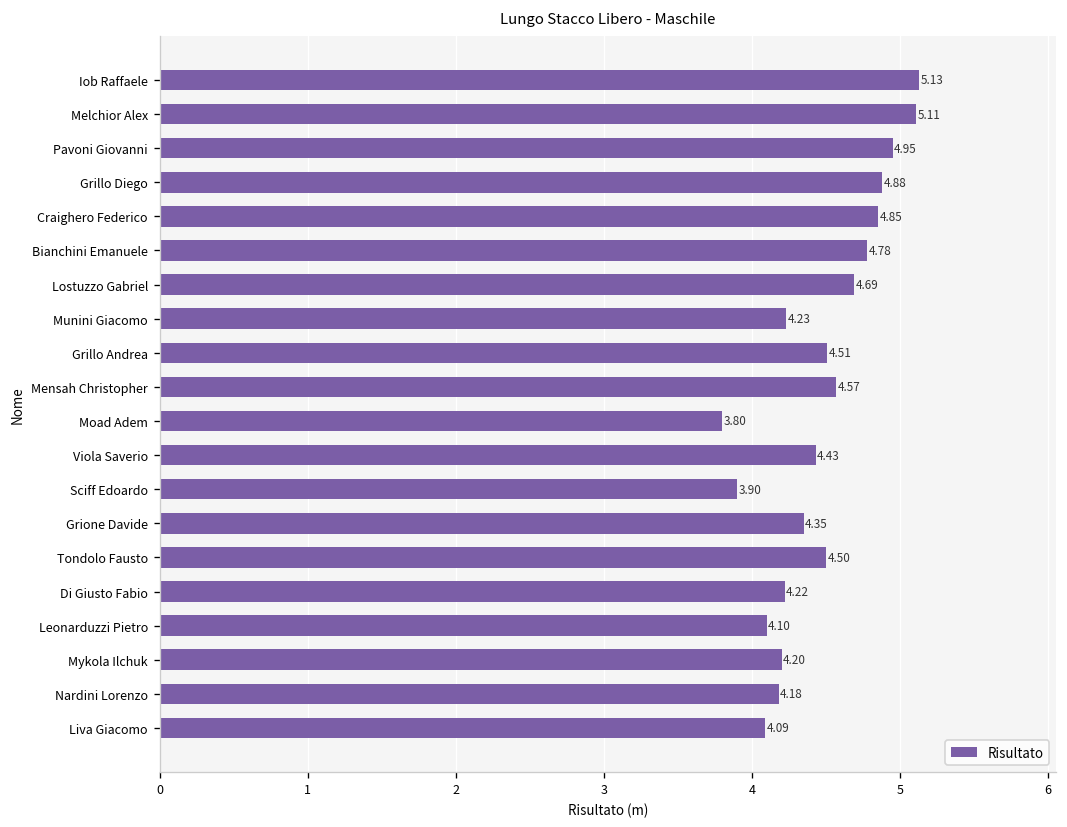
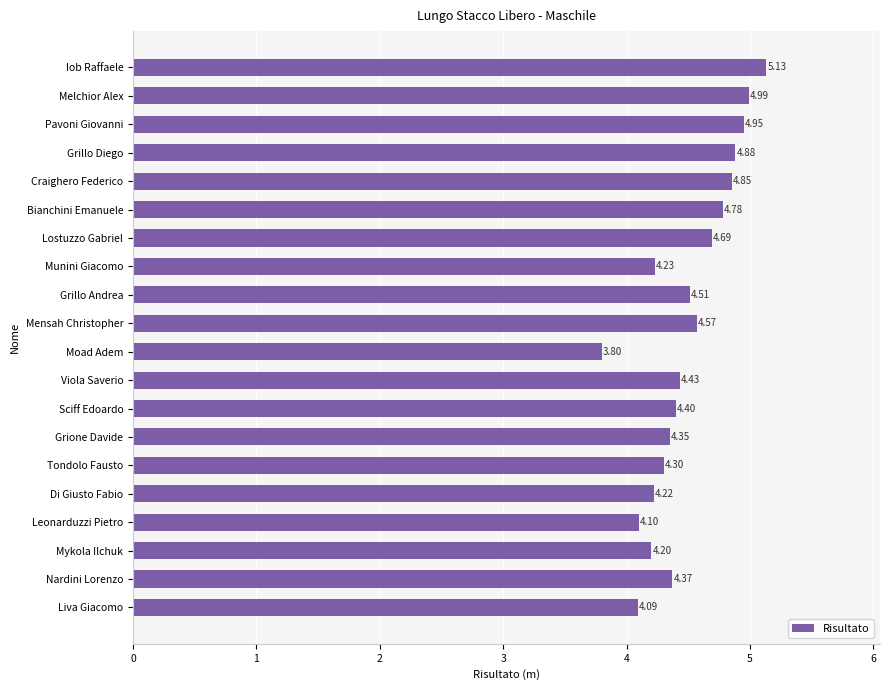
  {
    "Iob Raffaele": 5.13,
-   "Melchior Alex": 5.11,
+   "Melchior Alex": 4.99,
    "Pavoni Giovanni": 4.95,
    "Grillo Diego": 4.88,
    "Craighero Federico": 4.85,
    "Bianchini Emanuele": 4.78,
    "Lostuzzo Gabriel": 4.69,
    "Munini Giacomo": 4.23,
    "Grillo Andrea": 4.51,
    "Mensah Christopher": 4.57,
    "Moad Adem": 3.80,
    "Viola Saverio": 4.43,
-   "Sciff Edoardo": 3.90,
+   "Sciff Edoardo": 4.40,
    "Grione Davide": 4.35,
-   "Tondolo Fausto": 4.50,
+   "Tondolo Fausto": 4.30,
    "Di Giusto Fabio": 4.22,
    "Leonarduzzi Pietro": 4.10,
    "Mykola Ilchuk": 4.20,
-   "Nardini Lorenzo": 4.18,
+   "Nardini Lorenzo": 4.37,
    "Liva Giacomo": 4.09
  }
